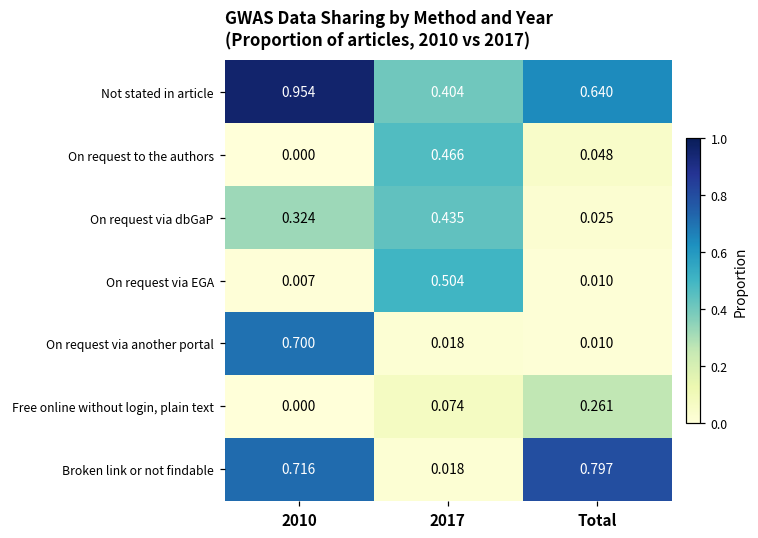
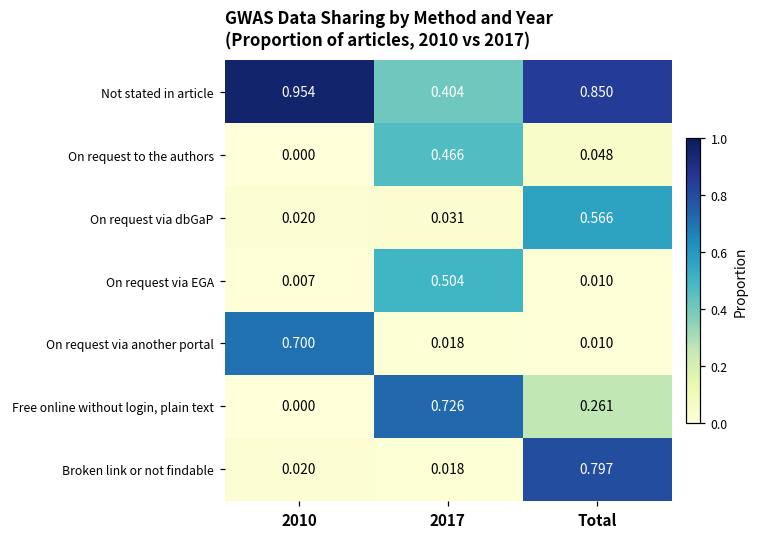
  {
    "Not stated in article": {
      "2010": 0.954,
      "2017": 0.404,
-     "Total": 0.640
+     "Total": 0.850
    },
    "On request to the authors": {
      "2010": 0.000,
      "2017": 0.466,
      "Total": 0.048
    },
    "On request via dbGaP": {
-     "2010": 0.324,
-     "2017": 0.435,
-     "Total": 0.025
+     "2010": 0.020,
+     "2017": 0.031,
+     "Total": 0.566
    },
    "On request via EGA": {
      "2010": 0.007,
      "2017": 0.504,
      "Total": 0.010
    },
    "On request via another portal": {
      "2010": 0.700,
      "2017": 0.018,
      "Total": 0.010
    },
    "Free online without login, plain text": {
      "2010": 0.000,
-     "2017": 0.074,
+     "2017": 0.726,
      "Total": 0.261
    },
    "Broken link or not findable": {
-     "2010": 0.716,
+     "2010": 0.020,
      "2017": 0.018,
      "Total": 0.797
    }
  }
